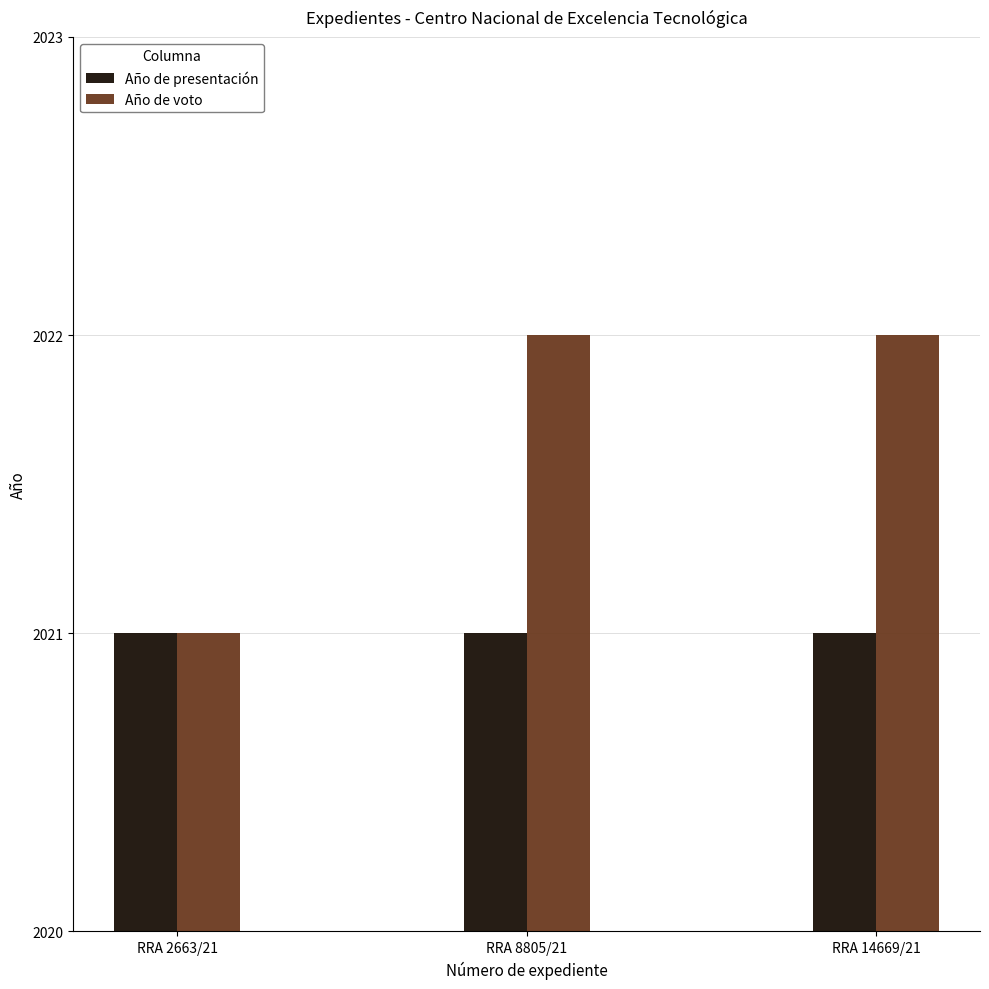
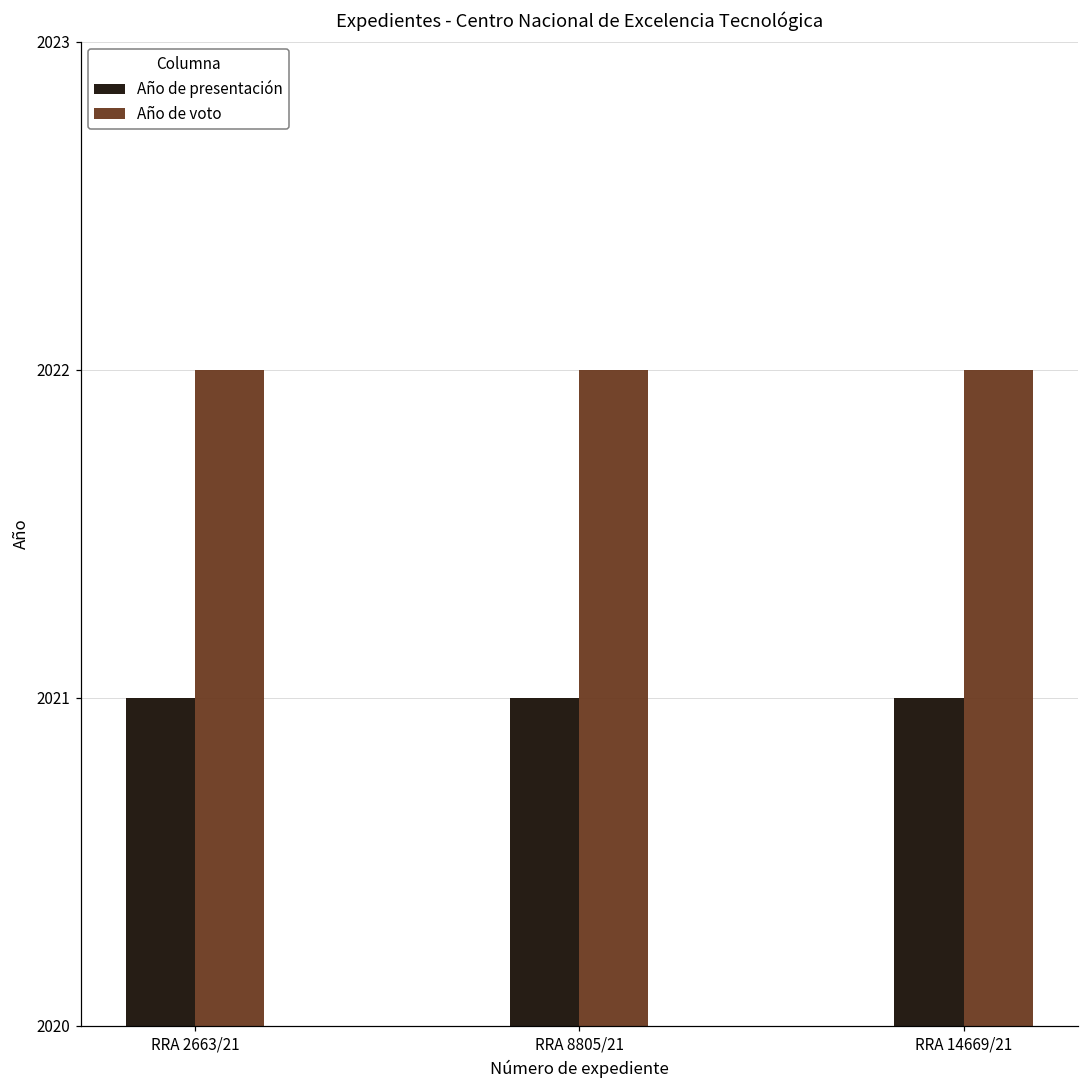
  {
    "Año de presentación": {
      "RRA 2663/21": 2021,
      "RRA 8805/21": 2021,
      "RRA 14669/21": 2021
    },
    "Año de voto": {
-     "RRA 2663/21": 2021,
+     "RRA 2663/21": 2022,
      "RRA 8805/21": 2022,
      "RRA 14669/21": 2022
    }
  }
